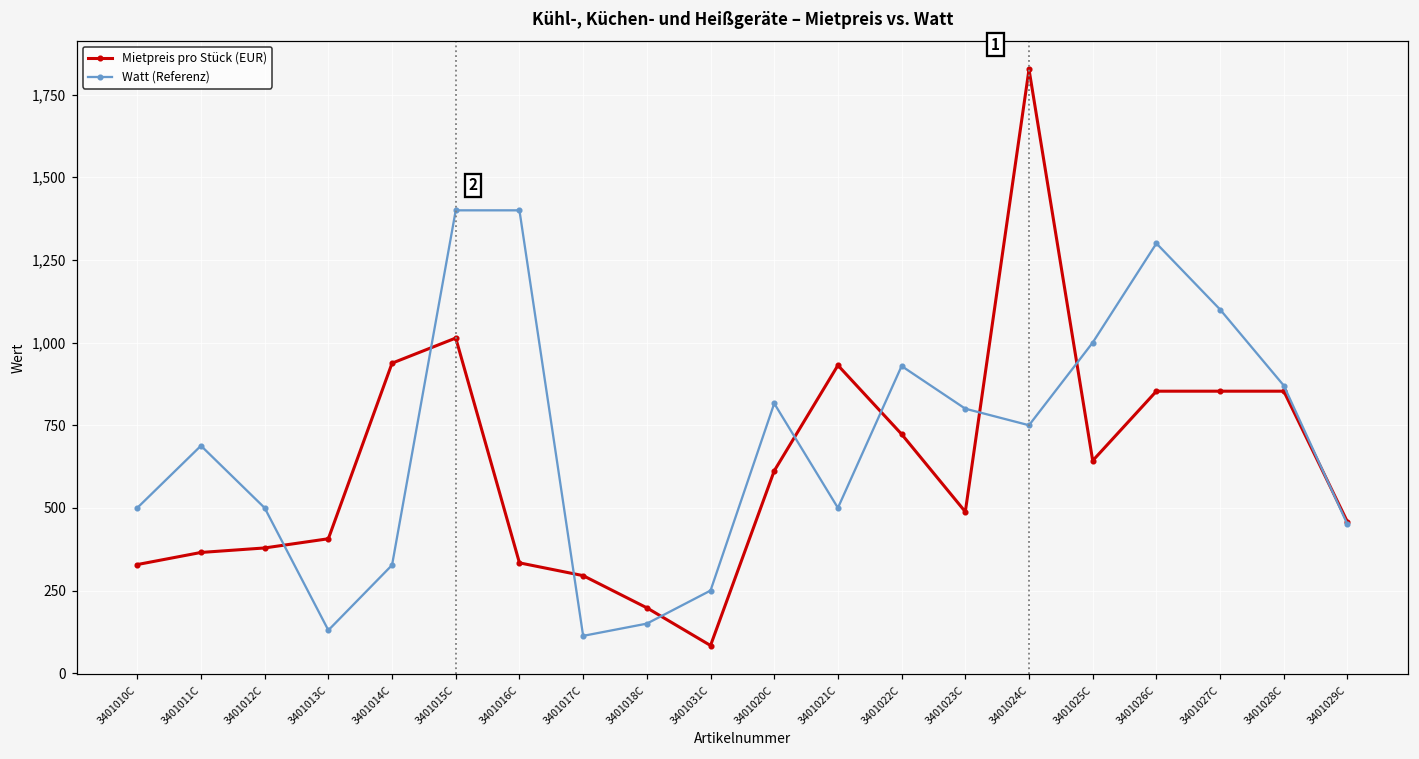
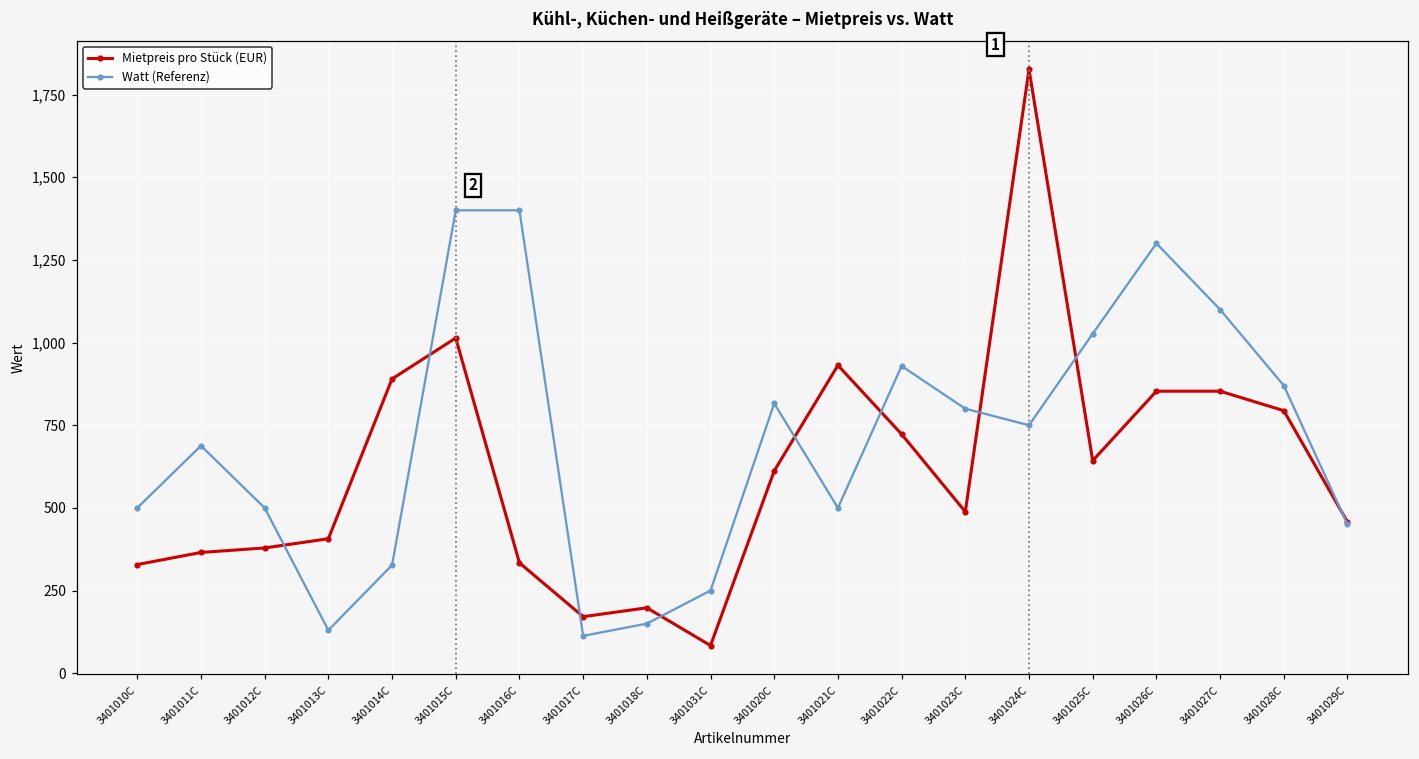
  {
    "Mietpreis pro Stück (EUR)": {
      "3401010C": "330",
      "3401011C": "370",
      "3401012C": "380",
      "3401013C": "410",
-     "3401014C": "940",
+     "3401014C": "890",
      "3401015C": "1,010",
      "3401016C": "330",
-     "3401017C": "300",
+     "3401017C": "170",
      "3401018C": "200",
      "3401031C": "80",
      "3401020C": "610",
      "3401021C": "930",
      "3401022C": "720",
      "3401023C": "490",
      "3401024C": "1,830",
      "3401025C": "640",
      "3401026C": "850",
      "3401027C": "850",
-     "3401028C": "850"
+     "3401028C": "790"
    },
    "Watt (Referenz)": {
      "3401010C": "500",
      "3401011C": "690",
      "3401012C": "500",
      "3401013C": "130",
      "3401014C": "330",
      "3401016C": "1,400",
      "3401017C": "110",
      "3401018C": "150",
      "3401031C": "250",
      "3401020C": "820",
      "3401021C": "500",
      "3401022C": "930",
      "3401023C": "800",
      "3401024C": "750",
-     "3401025C": "1,000",
+     "3401025C": "1,030",
      "3401026C": "1,300",
      "3401027C": "1,100",
      "3401028C": "870"
    }
  }
